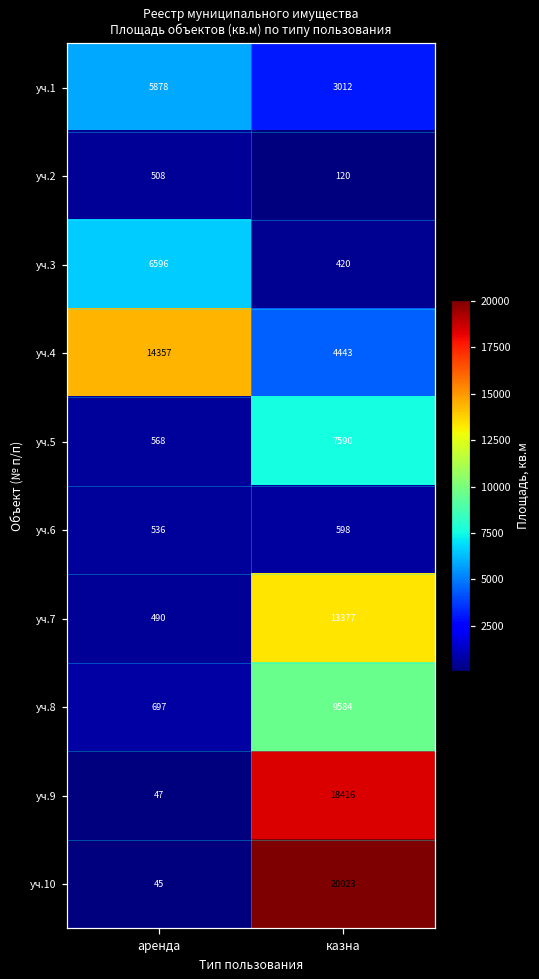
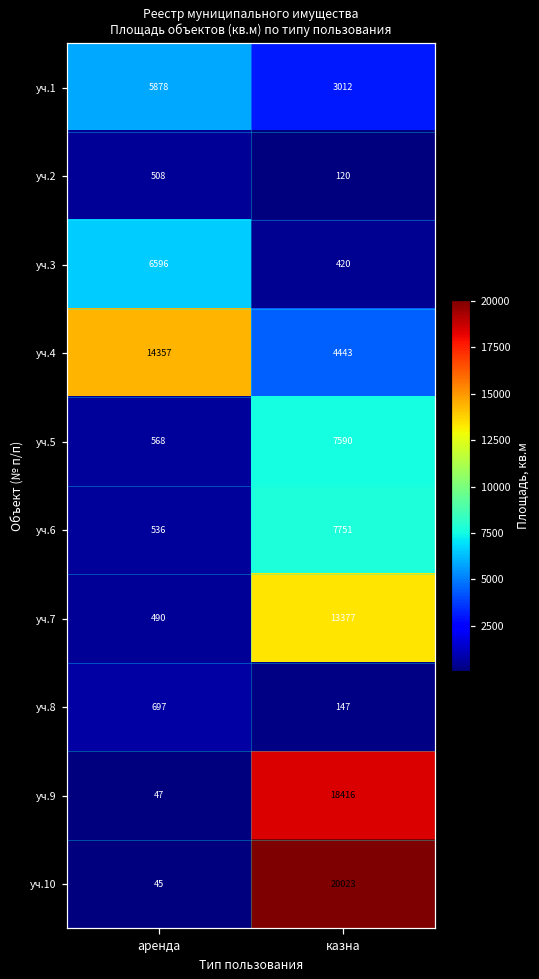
  {
    "уч.1": {
      "аренда": 5878,
      "казна": 3012
    },
    "уч.2": {
      "аренда": 508,
      "казна": 120
    },
    "уч.3": {
      "аренда": 6596,
      "казна": 420
    },
    "уч.4": {
      "аренда": 14357,
      "казна": 4443
    },
    "уч.5": {
      "аренда": 568,
      "казна": 7590
    },
    "уч.6": {
      "аренда": 536,
-     "казна": 598
+     "казна": 7751
    },
    "уч.7": {
      "аренда": 490,
      "казна": 13377
    },
    "уч.8": {
      "аренда": 697,
-     "казна": 9584
+     "казна": 147
    },
    "уч.9": {
      "аренда": 47,
      "казна": 18416
    },
    "уч.10": {
      "аренда": 45,
      "казна": 20023
    }
  }
